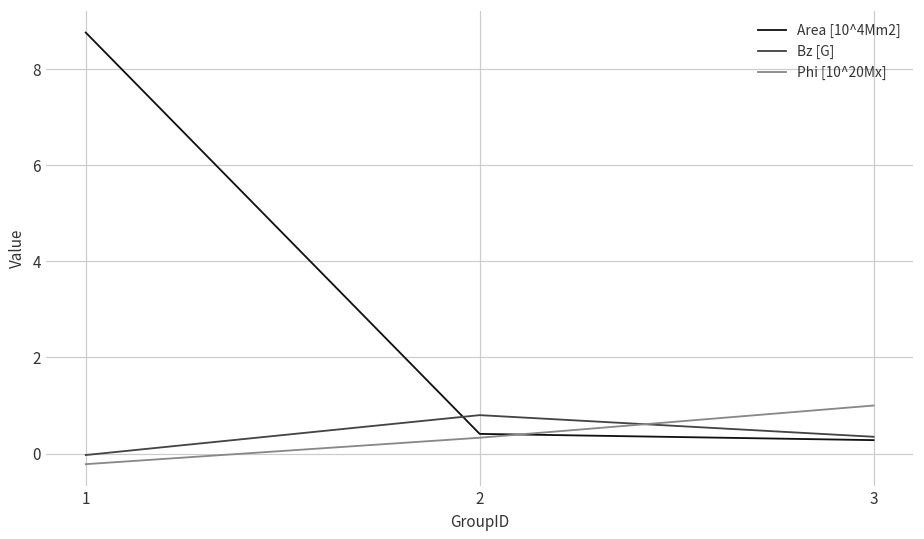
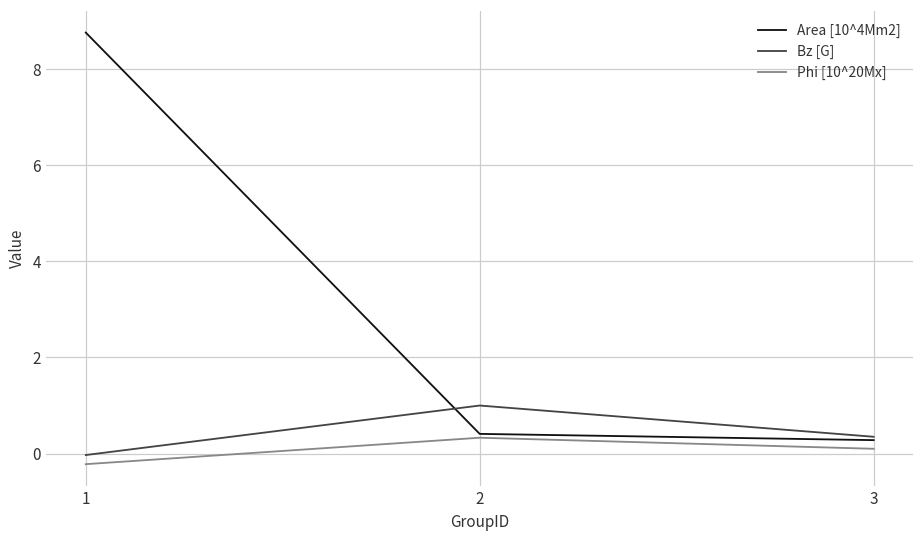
  {
    "Area [10^4Mm2]": {
      "1": 8.8,
      "2": 0.4,
      "3": 0.3
    },
    "Bz [G]": {
      "1": 0.0,
-     "2": 0.8,
+     "2": 1.0,
      "3": 0.4
    },
    "Phi [10^20Mx]": {
      "1": -0.2,
      "2": 0.3,
-     "3": 1.0
+     "3": 0.1
    }
  }
